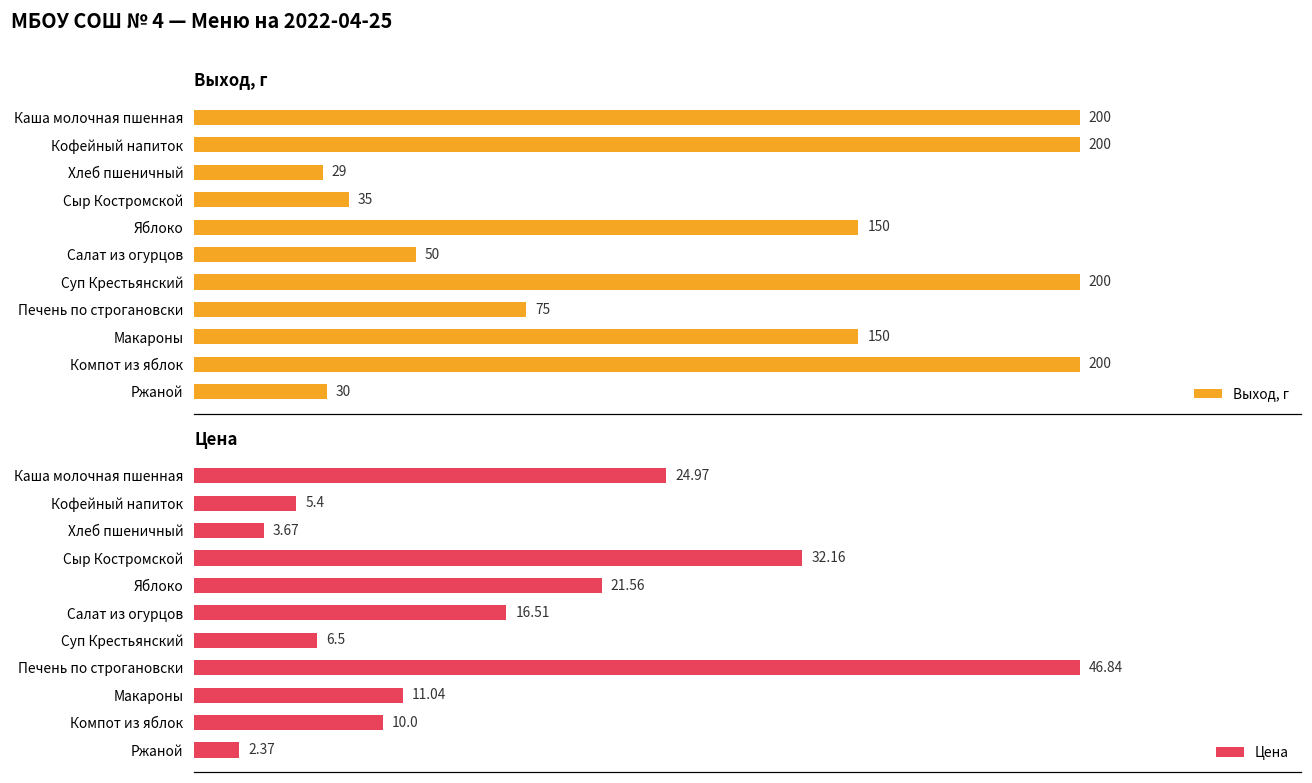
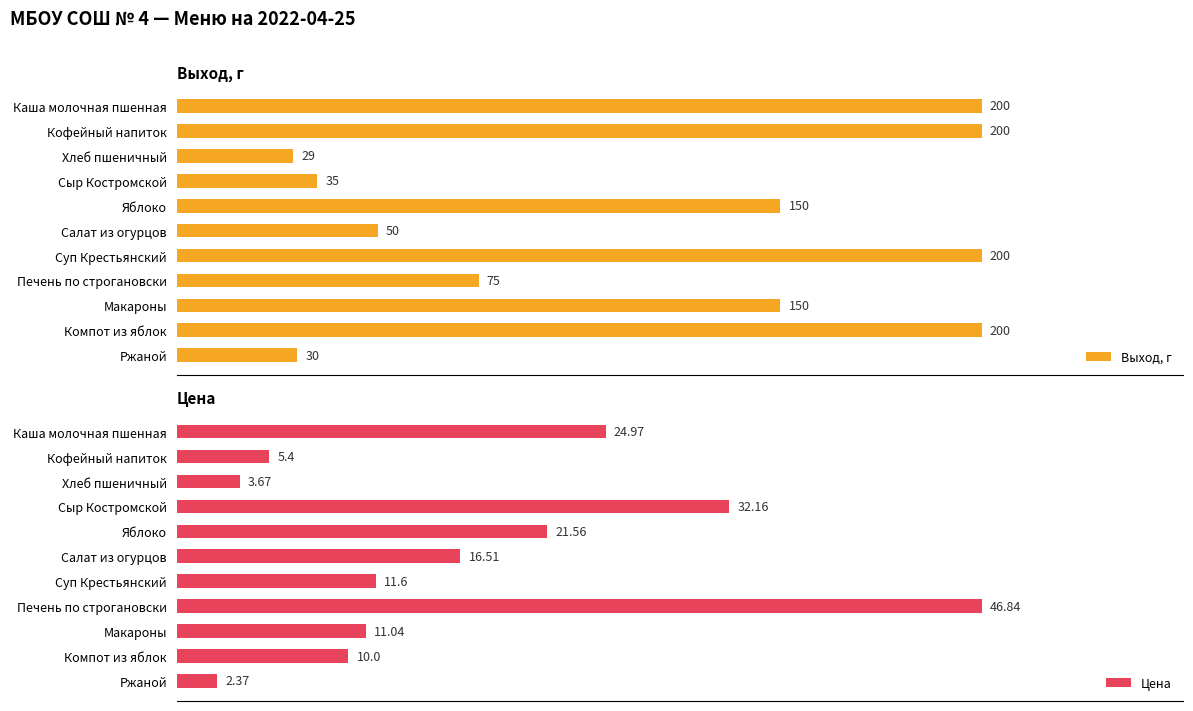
  {
    "Выход, г": {
      "Каша молочная пшенная": 200,
      "Кофейный напиток": 200,
      "Хлеб пшеничный": 29,
      "Сыр Костромской": 35,
      "Яблоко": 150,
      "Салат из огурцов": 50,
      "Суп Крестьянский": 200,
      "Печень по строгановски": 75,
      "Макароны": 150,
      "Компот из яблок": 200,
      "Ржаной": 30
    },
    "Цена": {
      "Каша молочная пшенная": 24.97,
      "Кофейный напиток": 5.4,
      "Хлеб пшеничный": 3.67,
      "Сыр Костромской": 32.16,
      "Яблоко": 21.56,
      "Салат из огурцов": 16.51,
-     "Суп Крестьянский": 6.5,
+     "Суп Крестьянский": 11.6,
      "Печень по строгановски": 46.84,
      "Макароны": 11.04,
      "Компот из яблок": 10.0,
      "Ржаной": 2.37
    }
  }
